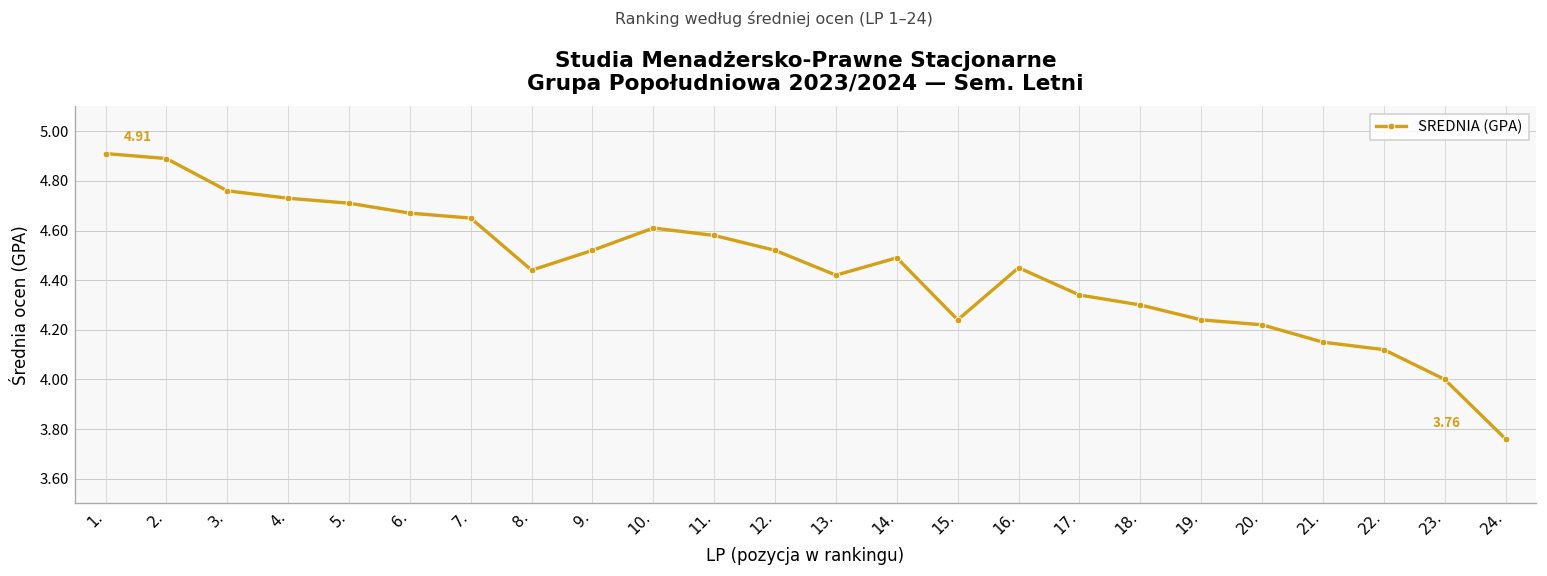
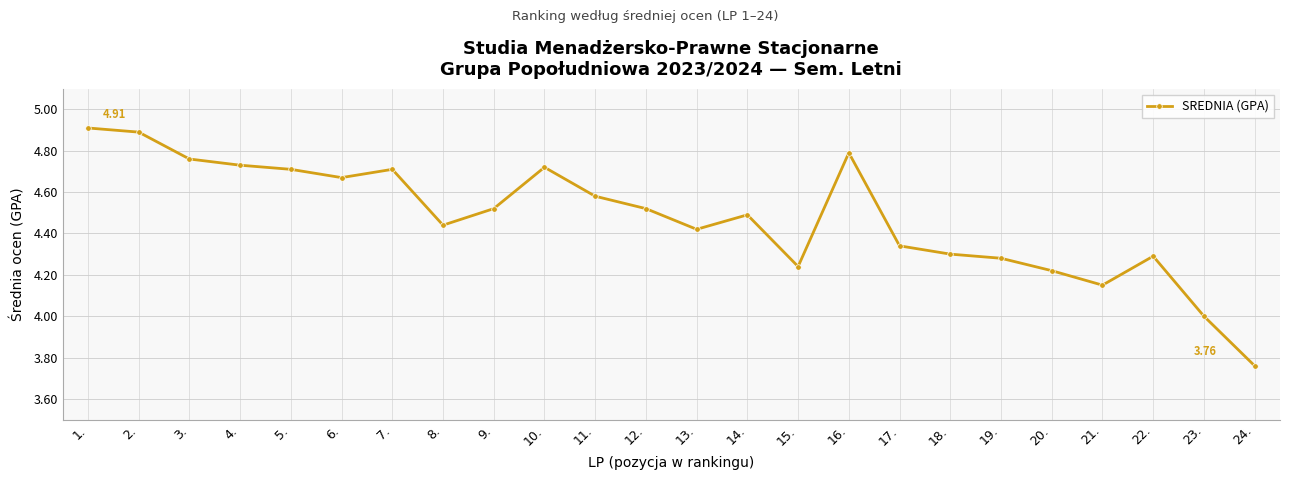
  {
    "3.": 4.76,
    "4.": 4.73,
    "5.": 4.71,
    "6.": 4.67,
-   "7.": 4.65,
+   "7.": 4.71,
    "8.": 4.44,
    "9.": 4.52,
-   "10.": 4.61,
+   "10.": 4.72,
    "11.": 4.58,
    "12.": 4.52,
    "13.": 4.42,
    "14.": 4.49,
    "15.": 4.24,
-   "16.": 4.45,
+   "16.": 4.79,
    "17.": 4.34,
    "18.": 4.30,
-   "19.": 4.24,
+   "19.": 4.28,
    "20.": 4.22,
    "21.": 4.15,
-   "22.": 4.12,
+   "22.": 4.29,
    "23.": 4.00,
    "24.": 3.76
  }
